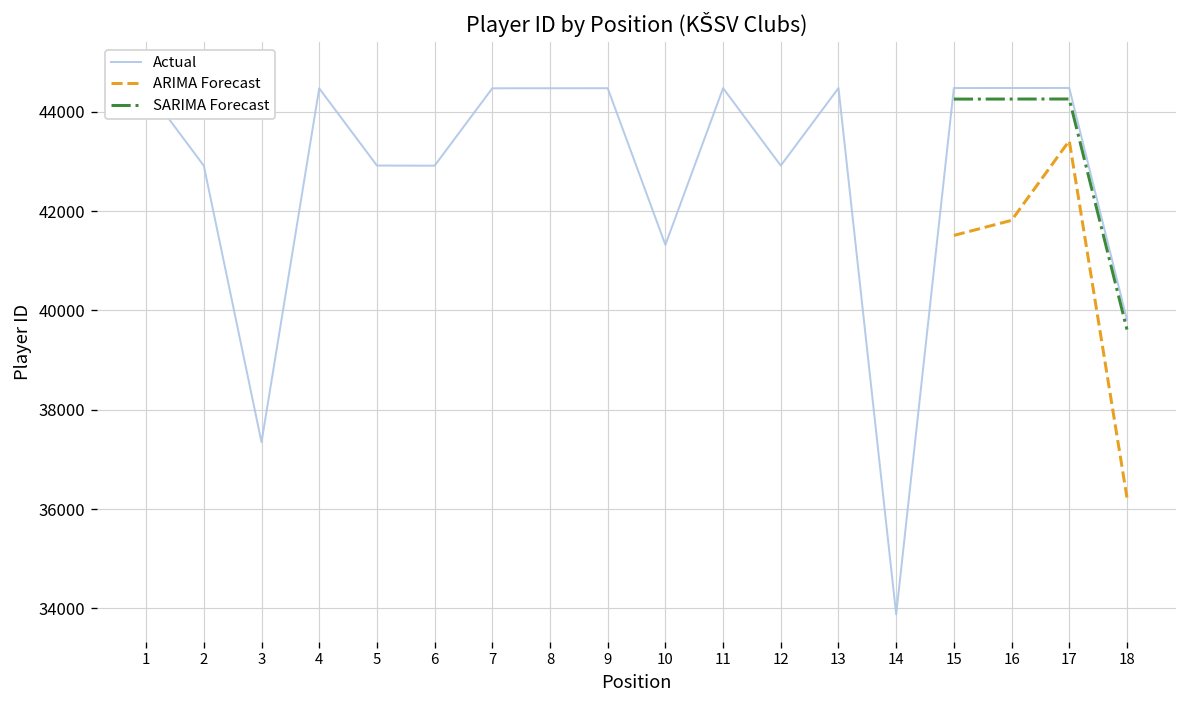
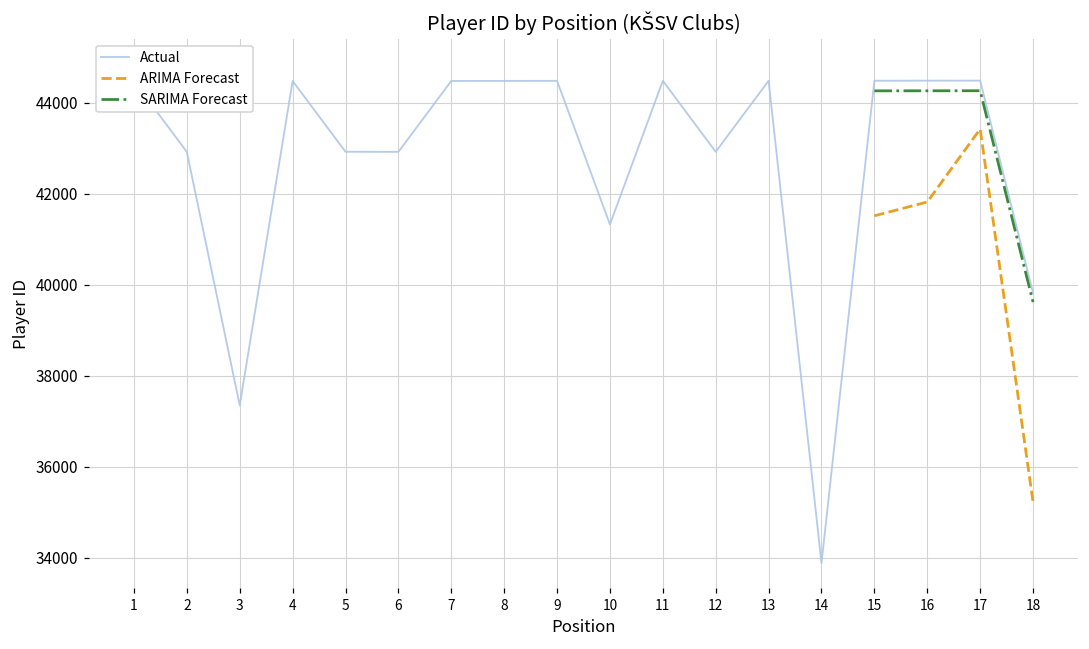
  {
    "ARIMA Forecast": {
      "16": 41800,
      "17": 43400,
-     "18": 36200
+     "18": 35200
    },
    "SARIMA Forecast": {
      "15": 44300,
      "16": 44300,
      "17": 44300,
      "18": 39600
    }
  }
